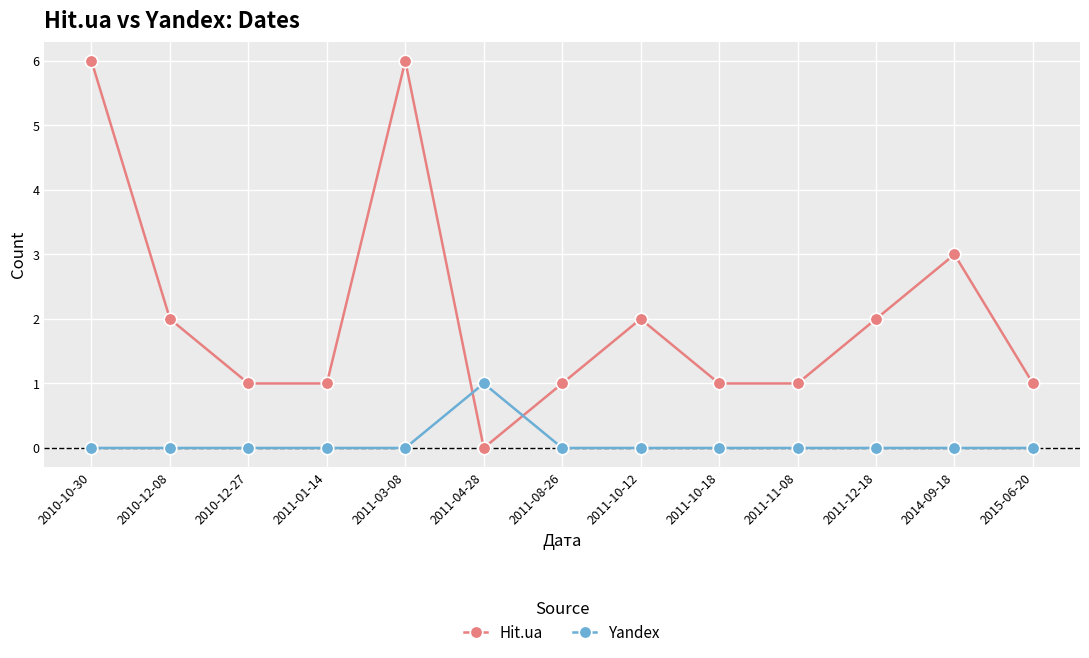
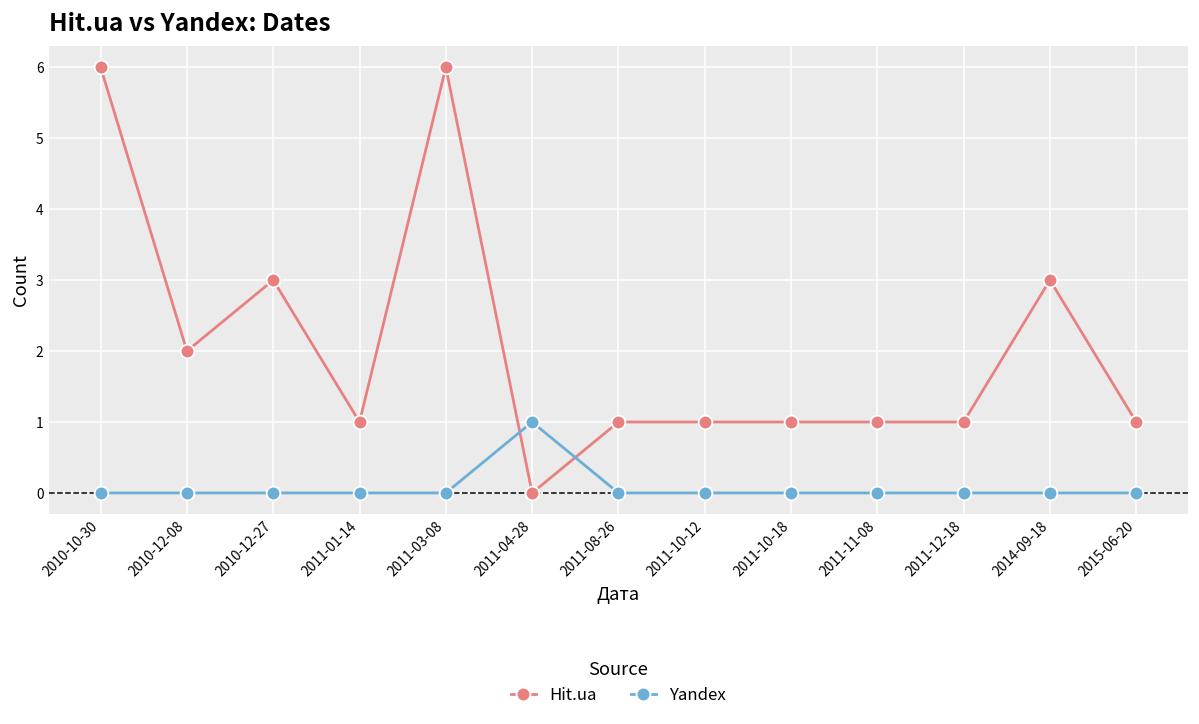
  {
    "Hit.ua": {
      "2010-10-30": 6,
      "2010-12-08": 2,
-     "2010-12-27": 1,
+     "2010-12-27": 3,
      "2011-01-14": 1,
      "2011-03-08": 6,
      "2011-04-28": 0,
      "2011-08-26": 1,
-     "2011-10-12": 2,
+     "2011-10-12": 1,
      "2011-10-18": 1,
      "2011-11-08": 1,
-     "2011-12-18": 2,
+     "2011-12-18": 1,
      "2014-09-18": 3,
      "2015-06-20": 1
    },
    "Yandex": {
      "2010-10-30": 0,
      "2010-12-08": 0,
      "2010-12-27": 0,
      "2011-01-14": 0,
      "2011-03-08": 0,
      "2011-04-28": 1,
      "2011-08-26": 0,
      "2011-10-12": 0,
      "2011-10-18": 0,
      "2011-11-08": 0,
      "2011-12-18": 0,
      "2014-09-18": 0,
      "2015-06-20": 0
    }
  }
